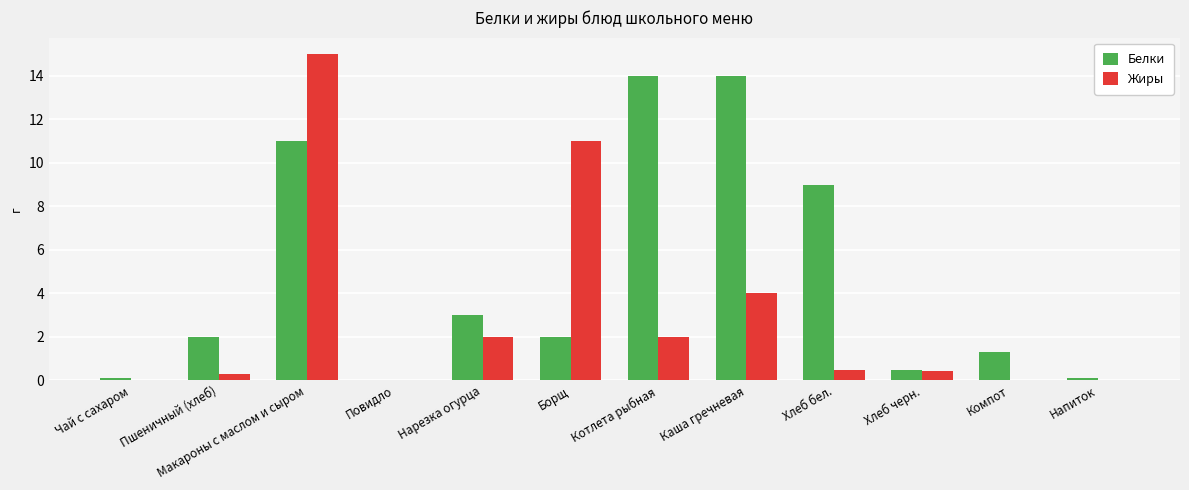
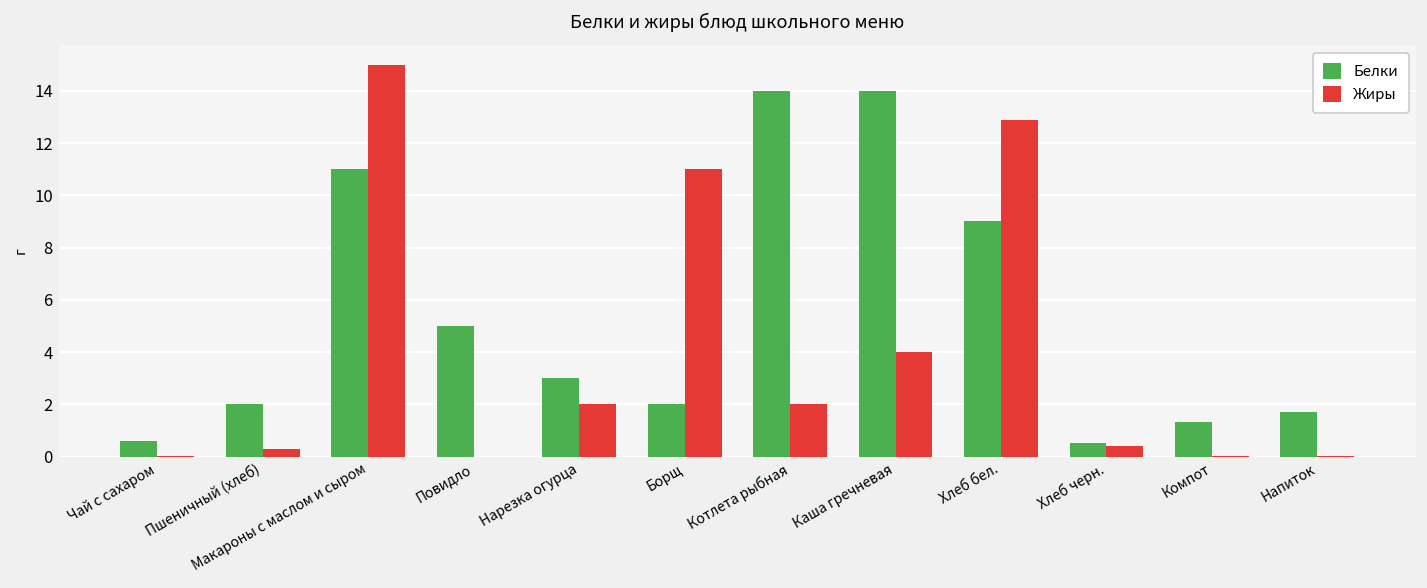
  {
    "Белки": {
-     "Чай с сахаром": 0.1,
+     "Чай с сахаром": 0.6,
      "Пшеничный (хлеб)": 2.0,
      "Макароны с маслом и сыром": 11.0,
-     "Повидло": 0,
+     "Повидло": 5,
      "Нарезка огурца": 3.0,
      "Борщ": 2.0,
      "Котлета рыбная": 14.0,
      "Каша гречневая": 14.0,
      "Хлеб бел.": 9.0,
      "Хлеб черн.": 0.5,
      "Компот": 1.3,
-     "Напиток": 0.1
+     "Напиток": 1.7
    },
    "Жиры": {
      "Пшеничный (хлеб)": 0.3,
      "Макароны с маслом и сыром": 15.0,
      "Повидло": 0.0,
      "Нарезка огурца": 2.0,
      "Борщ": 11.0,
      "Котлета рыбная": 2.0,
      "Каша гречневая": 4.0,
-     "Хлеб бел.": 0.5,
+     "Хлеб бел.": 12.9,
      "Хлеб черн.": 0.4
    }
  }
